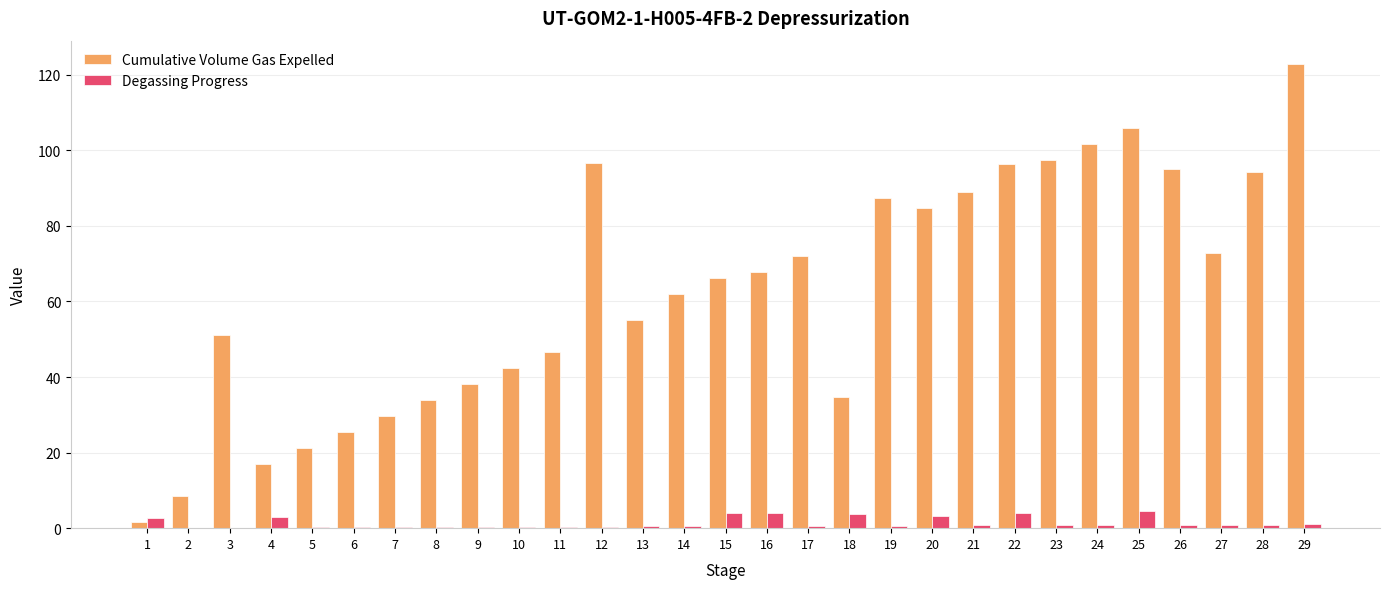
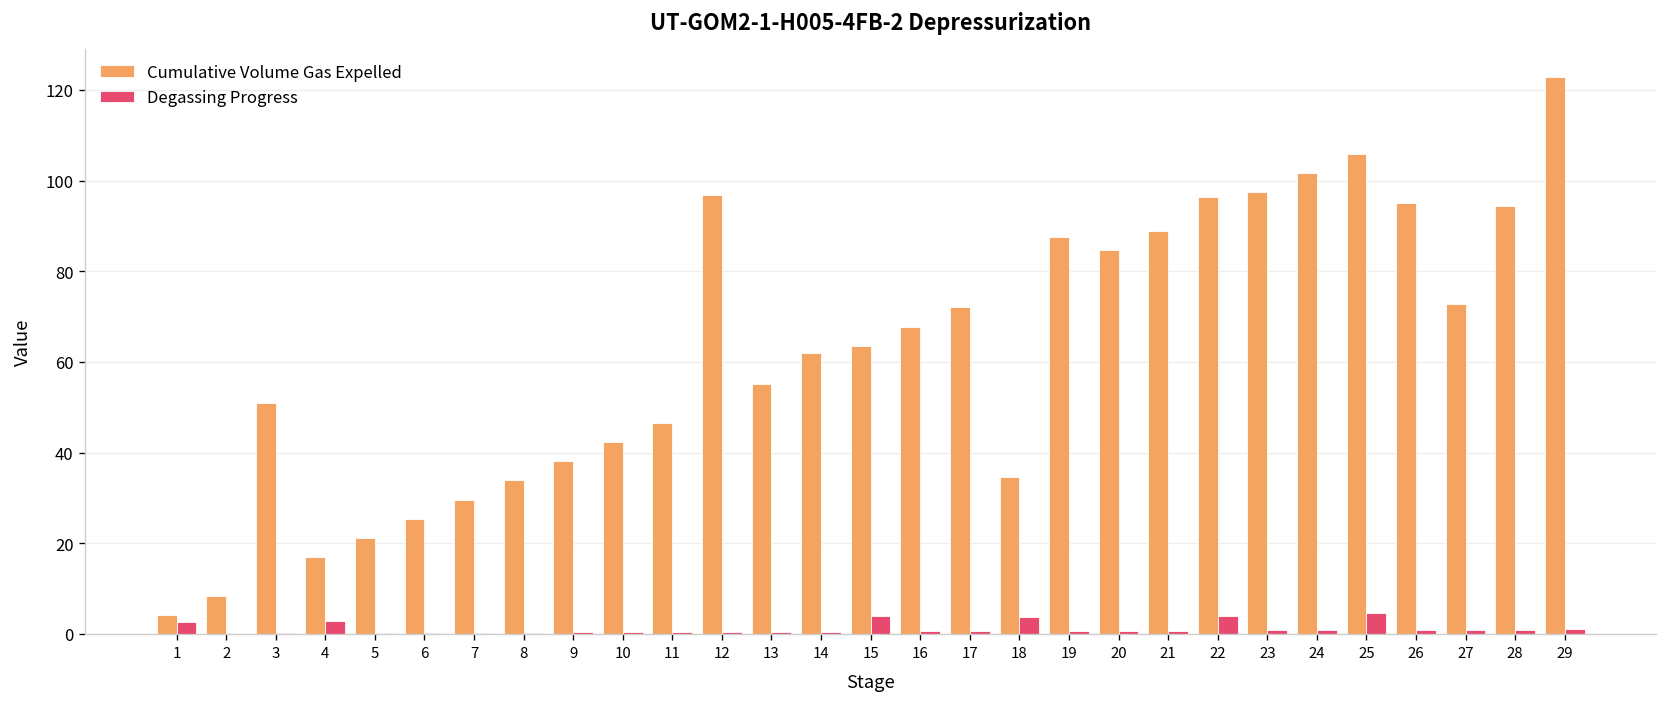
  {
    "Cumulative Volume Gas Expelled": {
-     "1": 2,
+     "1": 4,
      "2": 8,
      "3": 51,
      "4": 17,
      "5": 21,
      "6": 25,
      "7": 30,
      "8": 34,
      "9": 38,
      "10": 42,
      "11": 47,
      "12": 97,
      "13": 55,
      "14": 62,
-     "15": 66,
+     "15": 64,
      "16": 68,
      "17": 72,
      "18": 35,
      "19": 87,
      "20": 85,
      "21": 89,
      "22": 96,
      "23": 97,
      "24": 102,
      "25": 106,
      "26": 95,
      "27": 73,
      "28": 94,
      "29": 123
    },
    "Degassing Progress": {
      "1": 3,
      "4": 3,
      "15": 4,
-     "16": 4,
+     "16": 1,
      "18": 4,
-     "20": 3,
+     "20": 1,
      "21": 1,
      "22": 4,
      "23": 1,
      "24": 1,
      "25": 5,
      "26": 1,
      "27": 1,
      "28": 1,
      "29": 1
    }
  }
